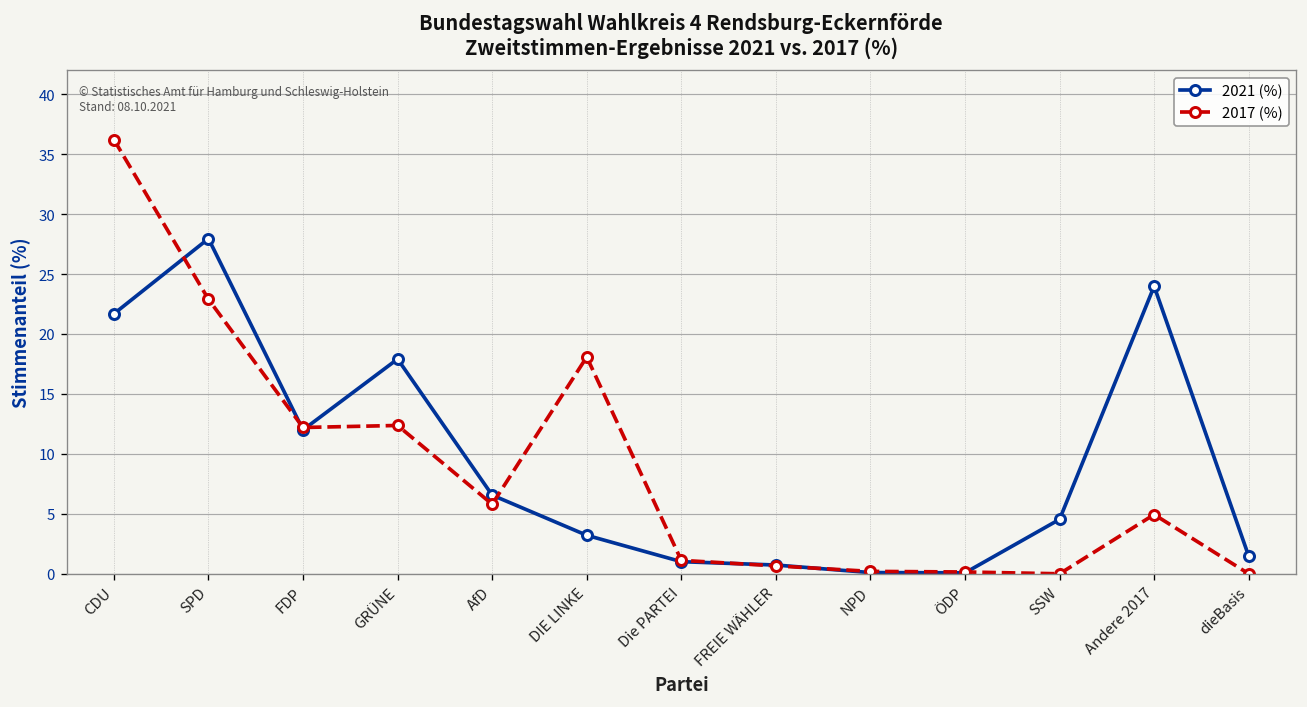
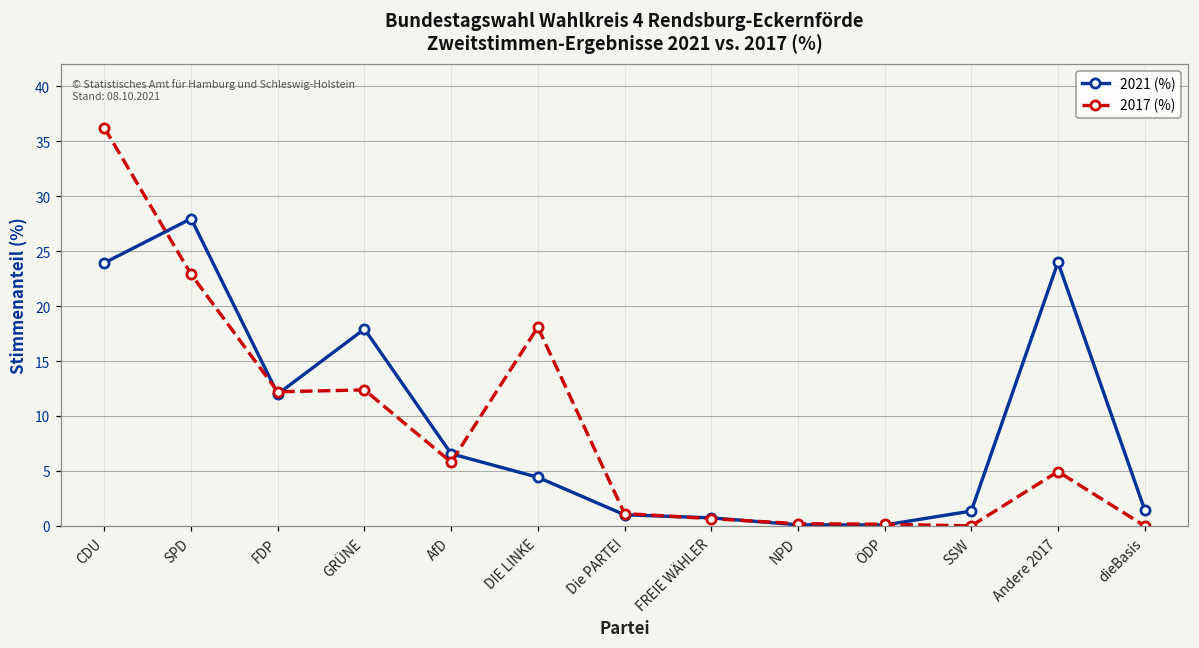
  {
    "2021 (%)": {
-     "CDU": 22,
+     "CDU": 24,
      "SPD": 28,
      "GRÜNE": 18,
      "AfD": 7,
-     "DIE LINKE": 3,
-     "SSW": 5,
+     "DIE LINKE": 4,
+     "SSW": 1,
      "Andere 2017": 24,
      "dieBasis": 1
    },
    "2017 (%)": {
      "SPD": 23,
      "GRÜNE": 12,
      "AfD": 6,
      "DIE LINKE": 18,
      "SSW": 0,
      "Andere 2017": 5,
      "dieBasis": 0
    }
  }
